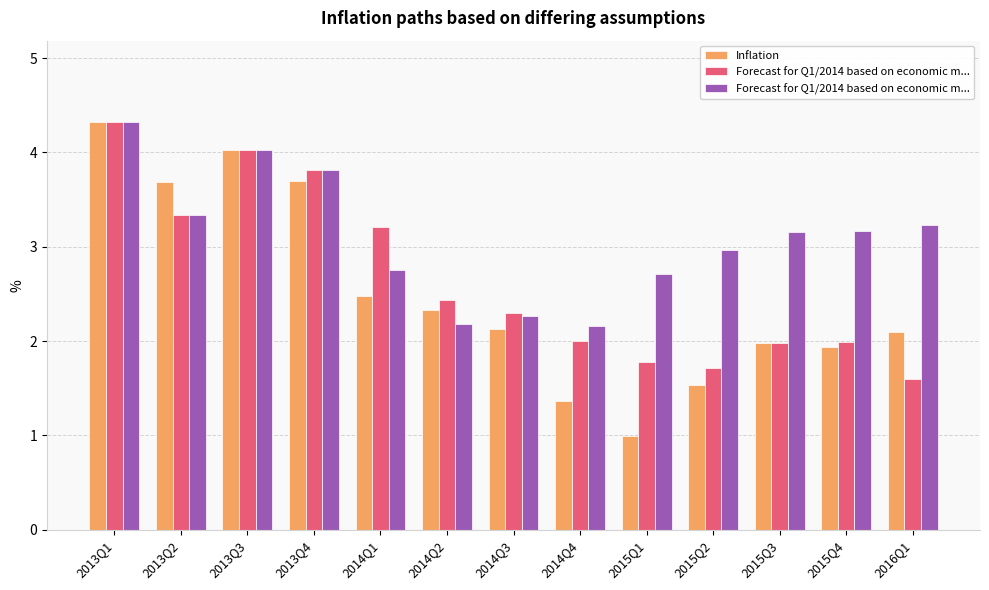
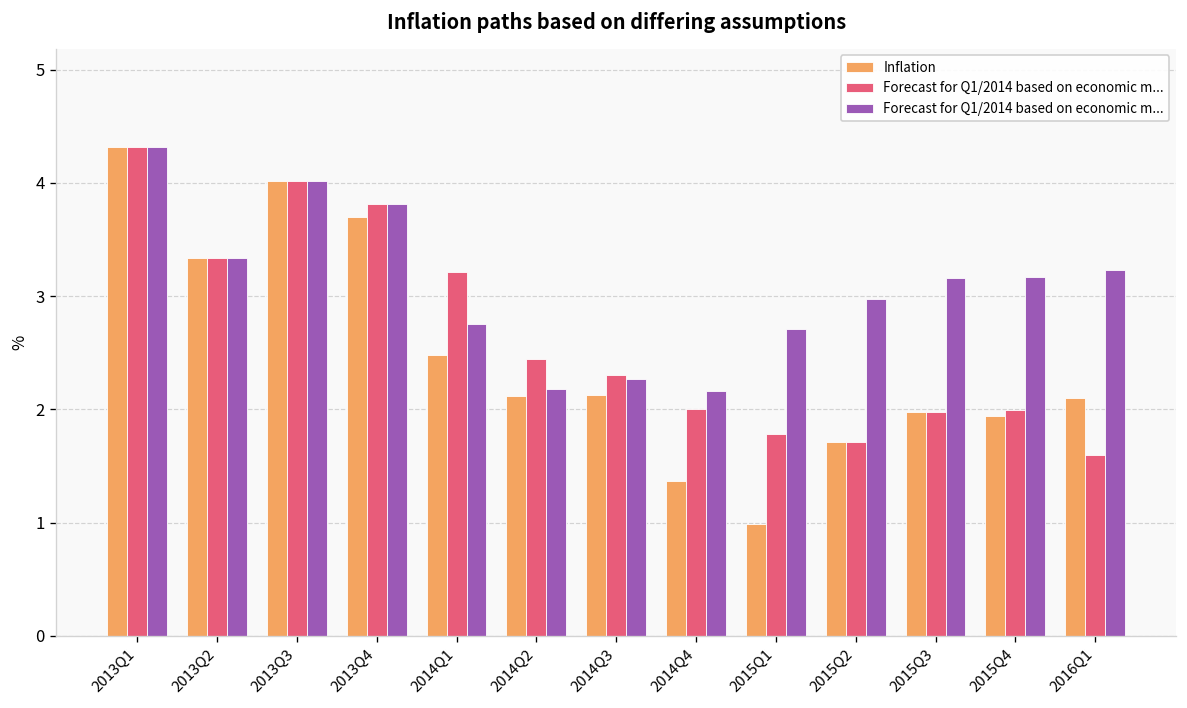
  {
    "Inflation": {
      "2013Q1": 4.3,
-     "2013Q2": 3.7,
+     "2013Q2": 3.3,
      "2013Q3": 4.0,
      "2013Q4": 3.7,
      "2014Q1": 2.5,
-     "2014Q2": 2.3,
+     "2014Q2": 2.1,
      "2014Q3": 2.1,
      "2014Q4": 1.4,
      "2015Q1": 1.0,
-     "2015Q2": 1.5,
+     "2015Q2": 1.7,
      "2015Q3": 2.0,
      "2015Q4": 1.9,
      "2016Q1": 2.1
    }
  }
